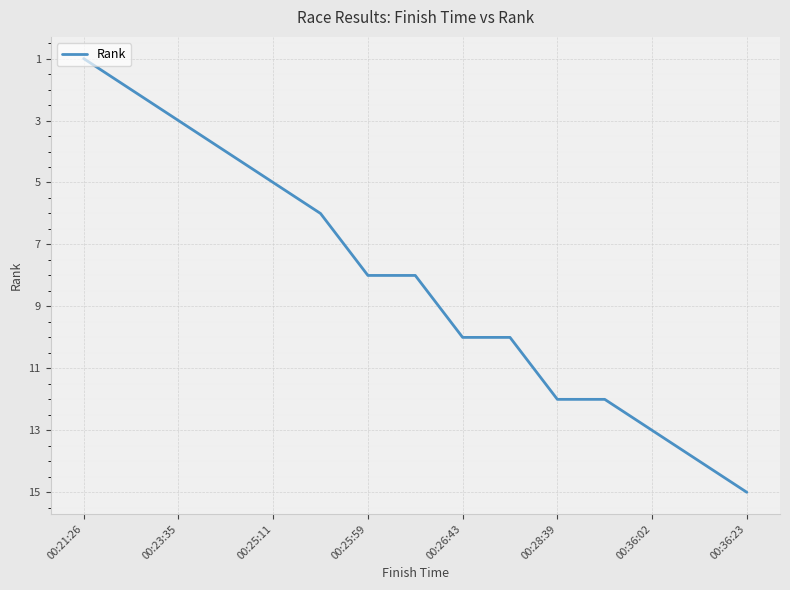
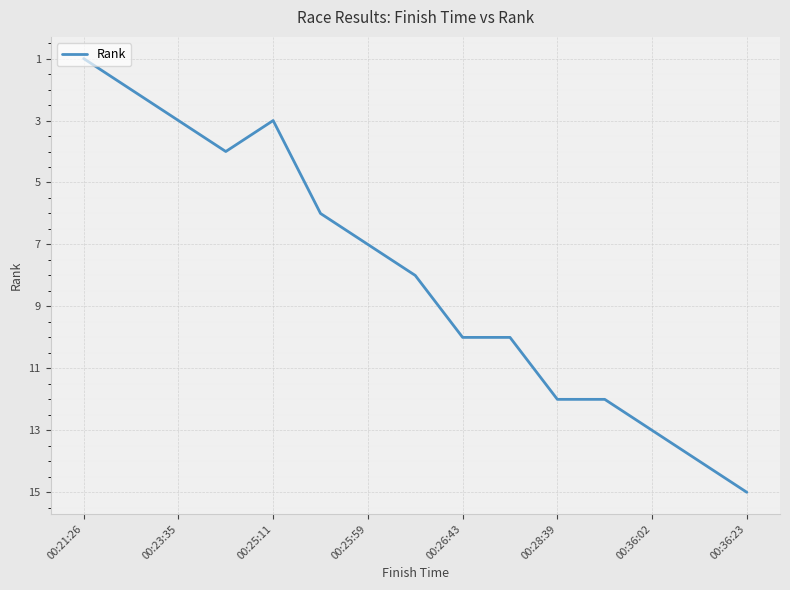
  {
    "00:23:35": 3,
-   "00:25:11": 5,
-   "00:25:59": 8,
+   "00:25:11": 3,
+   "00:25:59": 7,
    "00:26:43": 10,
    "00:28:39": 12,
    "00:36:23": 15
  }
